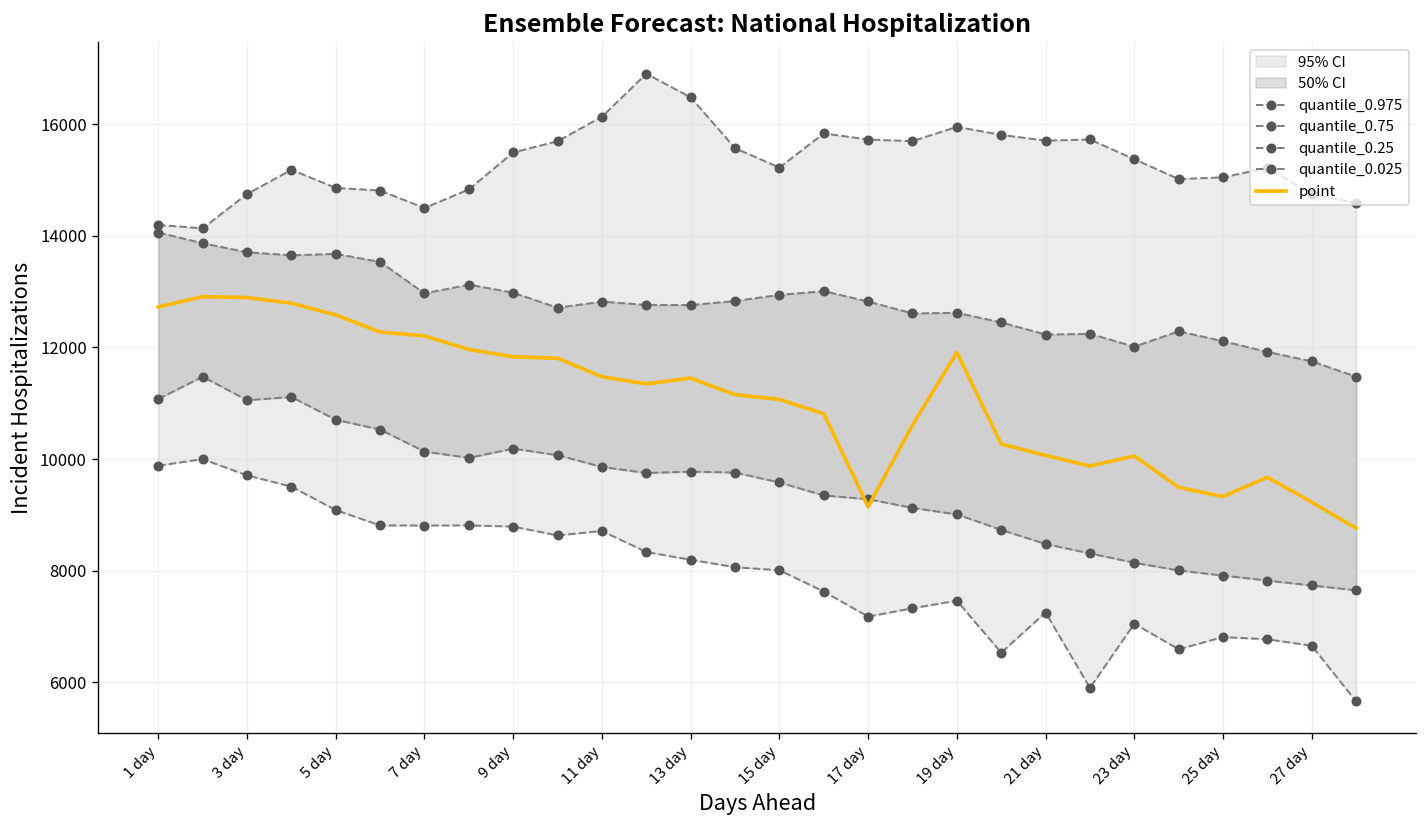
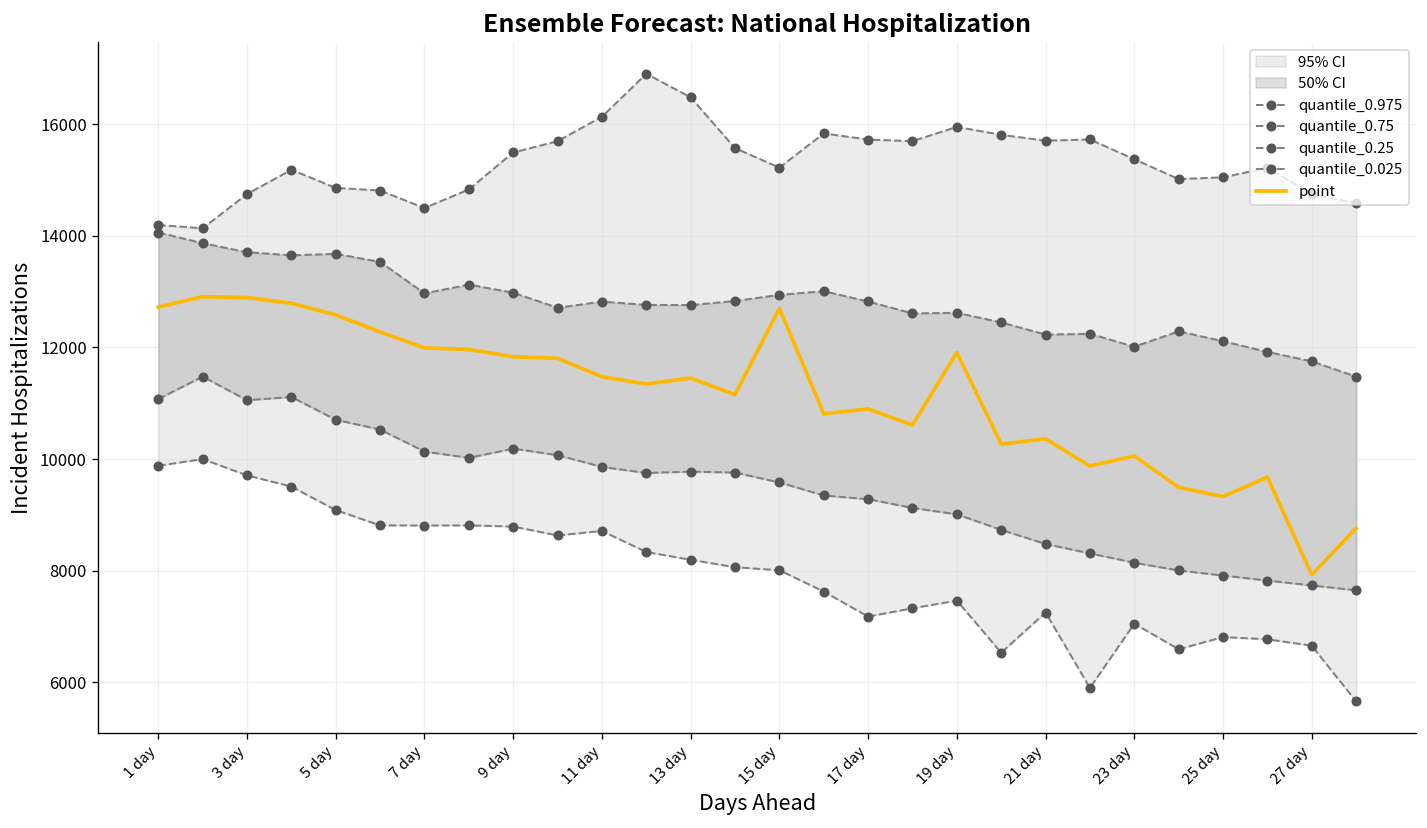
  {
    "point": {
      "1 day": 12700,
      "3 day": 12900,
      "5 day": 12600,
-     "7 day": 12200,
+     "7 day": 12000,
      "9 day": 11800,
      "11 day": 11500,
      "13 day": 11500,
-     "15 day": 11100,
-     "17 day": 9100,
+     "15 day": 12700,
+     "17 day": 10900,
      "19 day": 11900,
-     "21 day": 10100,
+     "21 day": 10400,
      "23 day": 10100,
      "25 day": 9300,
-     "27 day": 9200
+     "27 day": 7900
    }
  }
